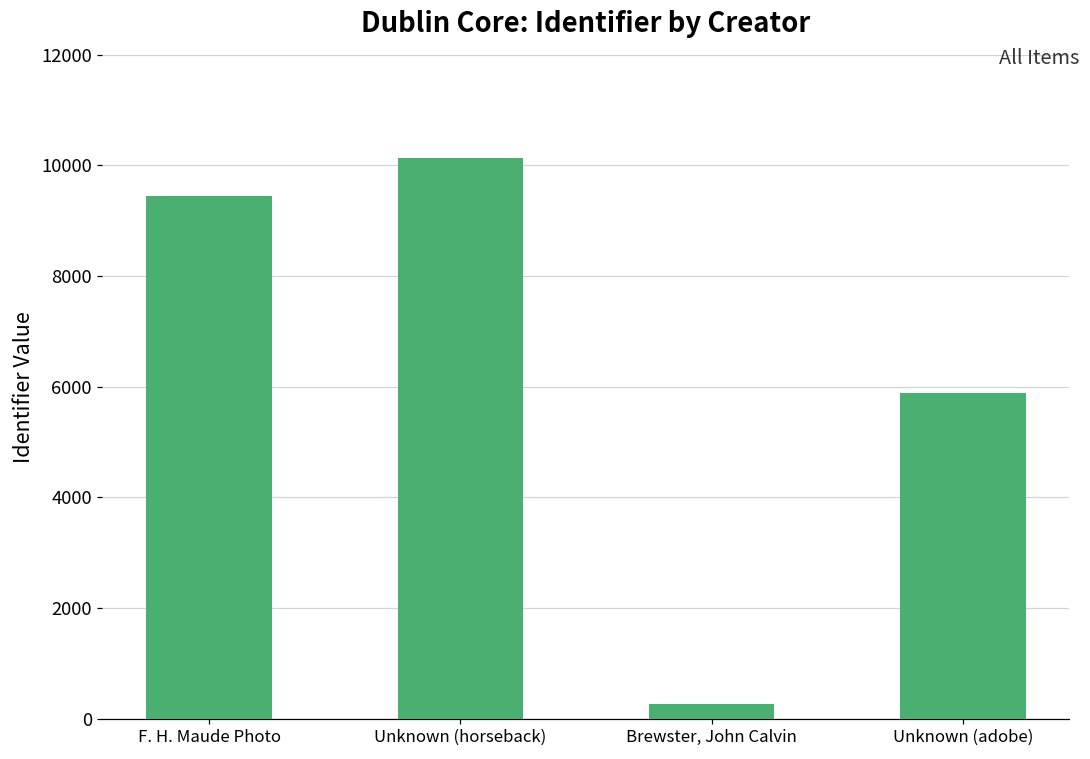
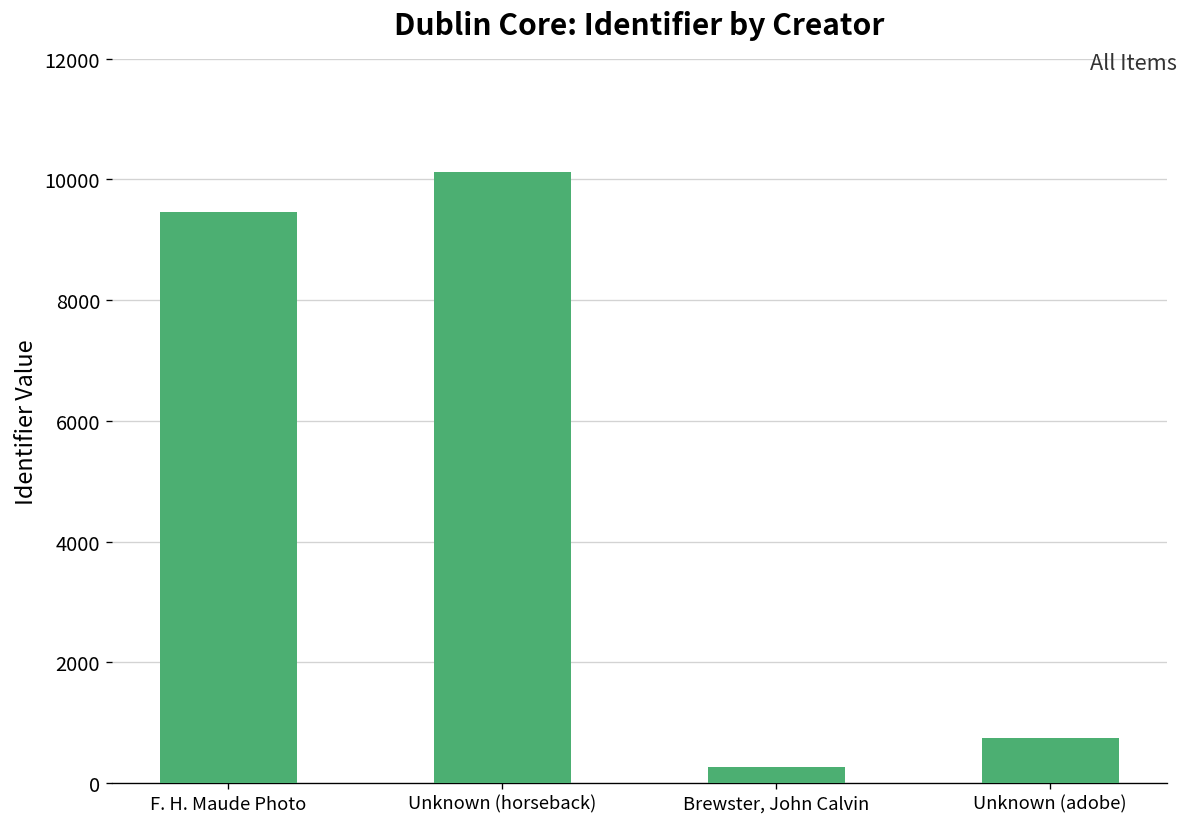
  {
    "F. H. Maude Photo": 9500,
    "Unknown (horseback)": 10100,
    "Brewster, John Calvin": 300,
-   "Unknown (adobe)": 5900
+   "Unknown (adobe)": 700
  }
